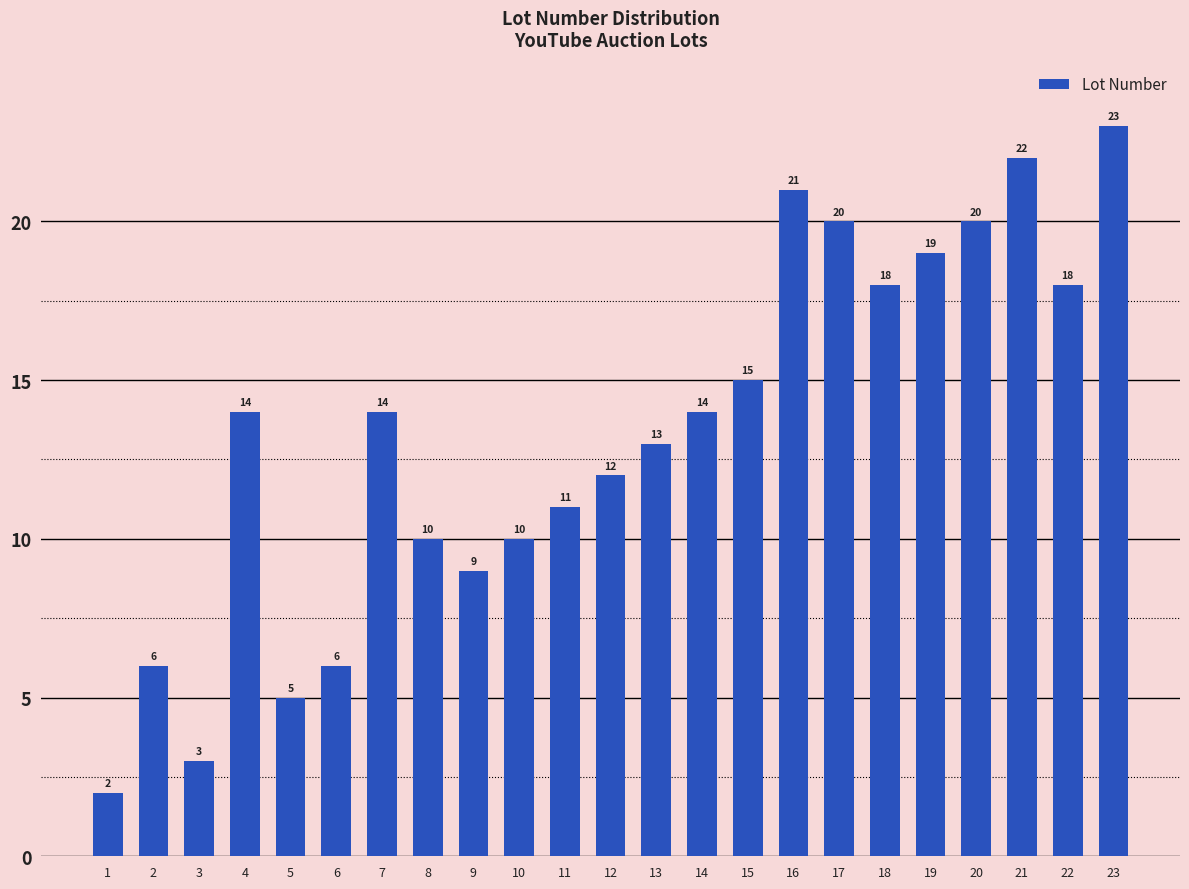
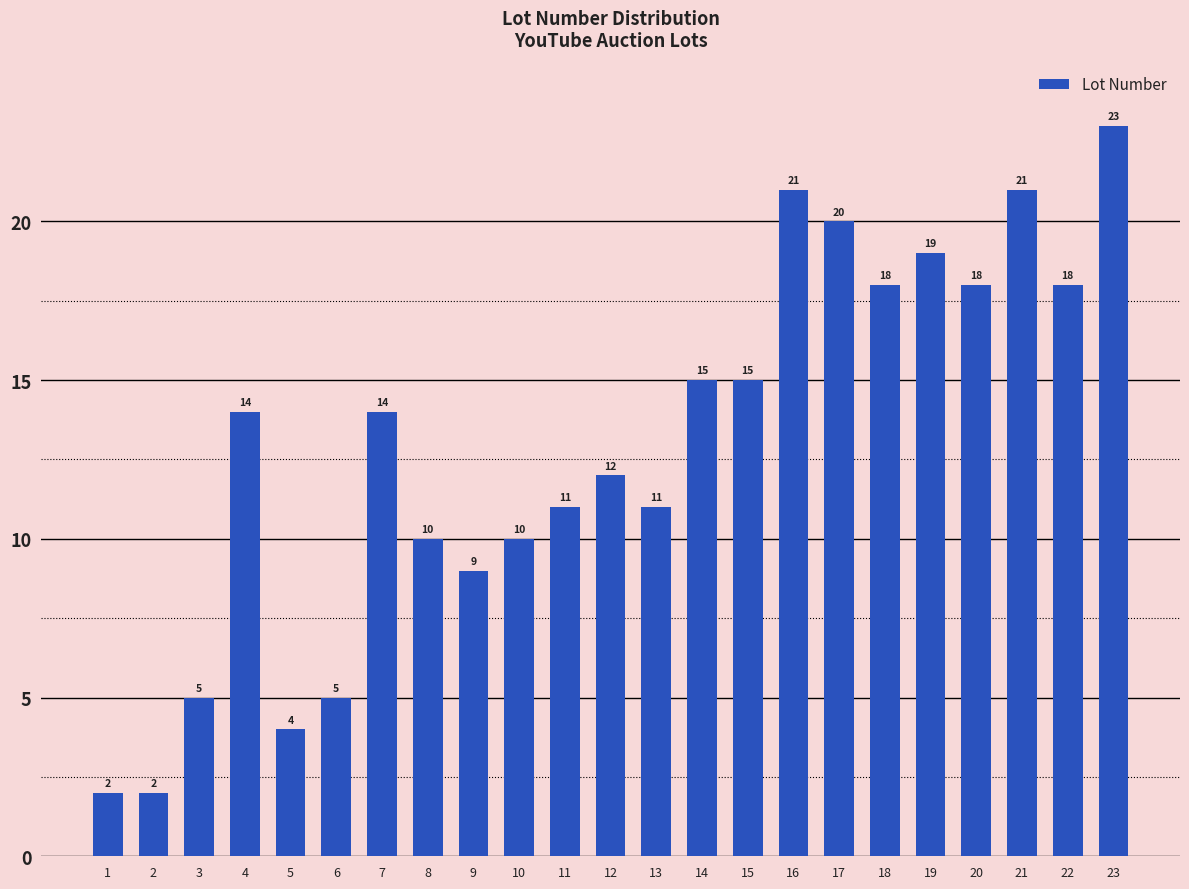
  {
    "1": 2,
-   "2": 6,
-   "3": 3,
+   "2": 2,
+   "3": 5,
    "4": 14,
-   "5": 5,
-   "6": 6,
+   "5": 4,
+   "6": 5,
    "7": 14,
    "8": 10,
    "9": 9,
    "10": 10,
    "11": 11,
    "12": 12,
-   "13": 13,
-   "14": 14,
+   "13": 11,
+   "14": 15,
    "15": 15,
    "16": 21,
    "17": 20,
    "18": 18,
    "19": 19,
-   "20": 20,
-   "21": 22,
+   "20": 18,
+   "21": 21,
    "22": 18,
    "23": 23
  }
